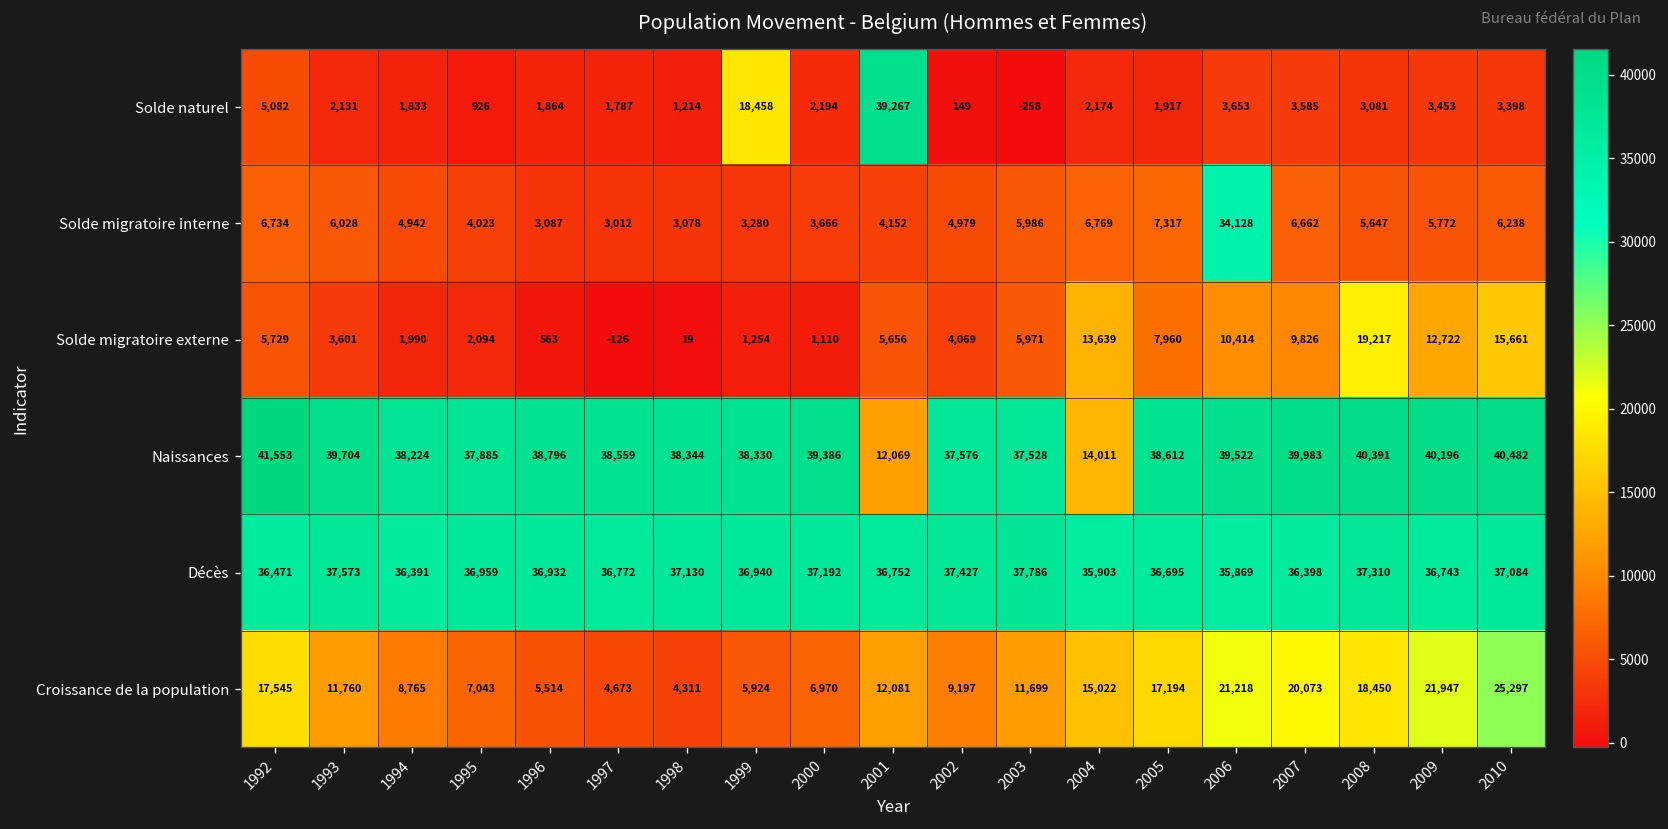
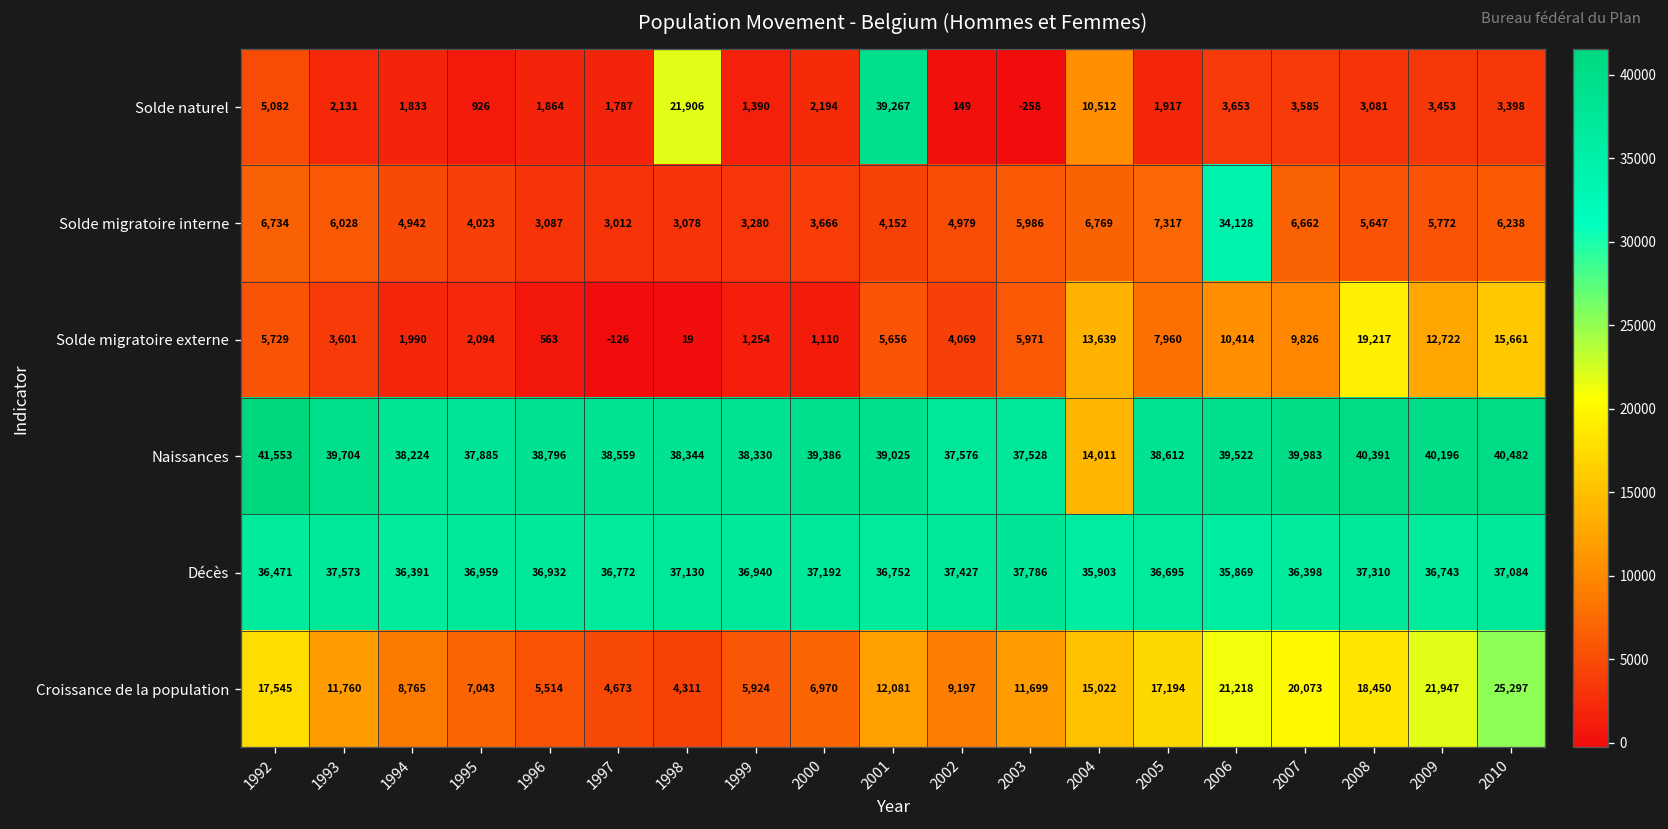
  {
    "Solde naturel": {
      "1992": "5,082",
      "1993": "2,131",
      "1994": "1,833",
      "1995": "926",
      "1996": "1,864",
      "1997": "1,787",
-     "1998": "1,214",
-     "1999": "18,458",
+     "1998": "21,906",
+     "1999": "1,390",
      "2000": "2,194",
      "2001": "39,267",
      "2002": "149",
      "2003": "-258",
-     "2004": "2,174",
+     "2004": "10,512",
      "2005": "1,917",
      "2006": "3,653",
      "2007": "3,585",
      "2008": "3,081",
      "2009": "3,453",
      "2010": "3,398"
    },
    "Solde migratoire interne": {
      "1992": "6,734",
      "1993": "6,028",
      "1994": "4,942",
      "1995": "4,023",
      "1996": "3,087",
      "1997": "3,012",
      "1998": "3,078",
      "1999": "3,280",
      "2000": "3,666",
      "2001": "4,152",
      "2002": "4,979",
      "2003": "5,986",
      "2004": "6,769",
      "2005": "7,317",
      "2006": "34,128",
      "2007": "6,662",
      "2008": "5,647",
      "2009": "5,772",
      "2010": "6,238"
    },
    "Solde migratoire externe": {
      "1992": "5,729",
      "1993": "3,601",
      "1994": "1,990",
      "1995": "2,094",
      "1996": "563",
      "1997": "-126",
      "1998": "19",
      "1999": "1,254",
      "2000": "1,110",
      "2001": "5,656",
      "2002": "4,069",
      "2003": "5,971",
      "2004": "13,639",
      "2005": "7,960",
      "2006": "10,414",
      "2007": "9,826",
      "2008": "19,217",
      "2009": "12,722",
      "2010": "15,661"
    },
    "Naissances": {
      "1992": "41,553",
      "1993": "39,704",
      "1994": "38,224",
      "1995": "37,885",
      "1996": "38,796",
      "1997": "38,559",
      "1998": "38,344",
      "1999": "38,330",
      "2000": "39,386",
-     "2001": "12,069",
+     "2001": "39,025",
      "2002": "37,576",
      "2003": "37,528",
      "2004": "14,011",
      "2005": "38,612",
      "2006": "39,522",
      "2007": "39,983",
      "2008": "40,391",
      "2009": "40,196",
      "2010": "40,482"
    },
    "Décès": {
      "1992": "36,471",
      "1993": "37,573",
      "1994": "36,391",
      "1995": "36,959",
      "1996": "36,932",
      "1997": "36,772",
      "1998": "37,130",
      "1999": "36,940",
      "2000": "37,192",
      "2001": "36,752",
      "2002": "37,427",
      "2003": "37,786",
      "2004": "35,903",
      "2005": "36,695",
      "2006": "35,869",
      "2007": "36,398",
      "2008": "37,310",
      "2009": "36,743",
      "2010": "37,084"
    },
    "Croissance de la population": {
      "1992": "17,545",
      "1993": "11,760",
      "1994": "8,765",
      "1995": "7,043",
      "1996": "5,514",
      "1997": "4,673",
      "1998": "4,311",
      "1999": "5,924",
      "2000": "6,970",
      "2001": "12,081",
      "2002": "9,197",
      "2003": "11,699",
      "2004": "15,022",
      "2005": "17,194",
      "2006": "21,218",
      "2007": "20,073",
      "2008": "18,450",
      "2009": "21,947",
      "2010": "25,297"
    }
  }
